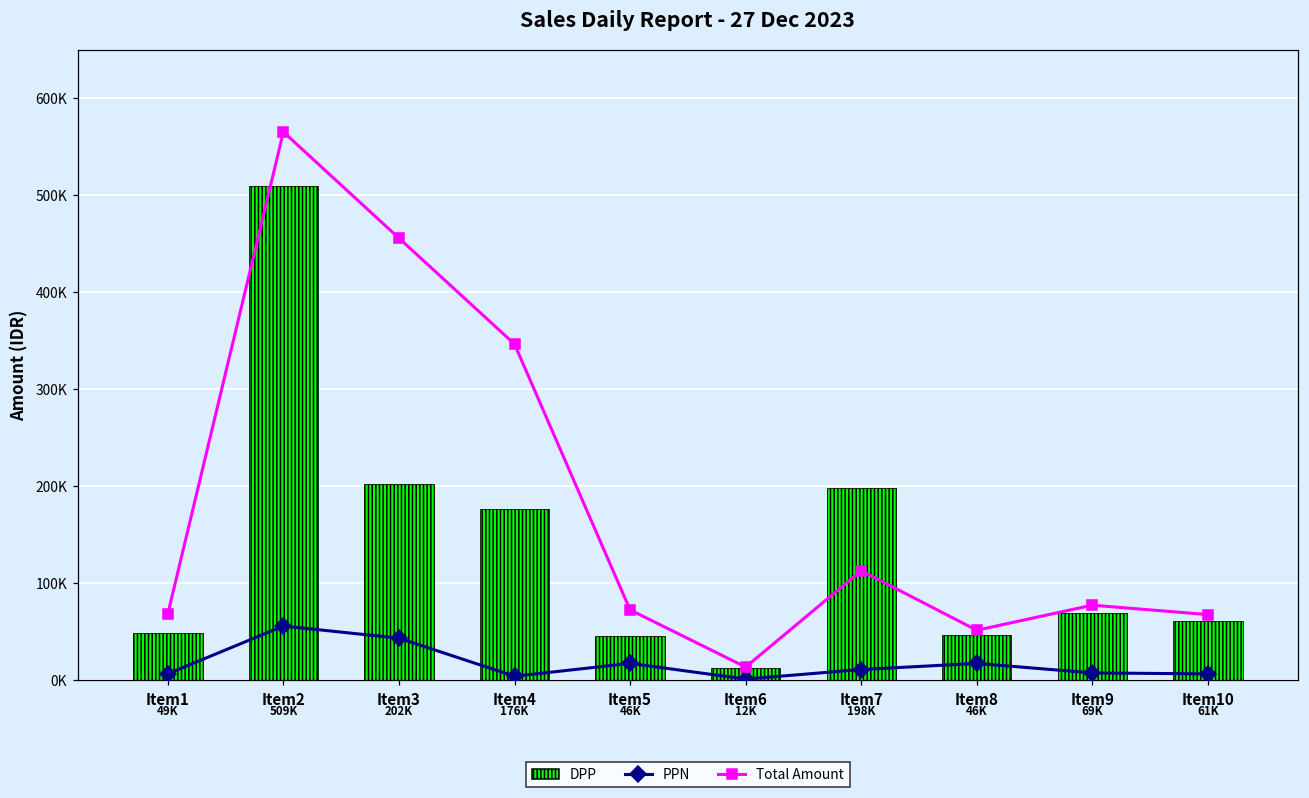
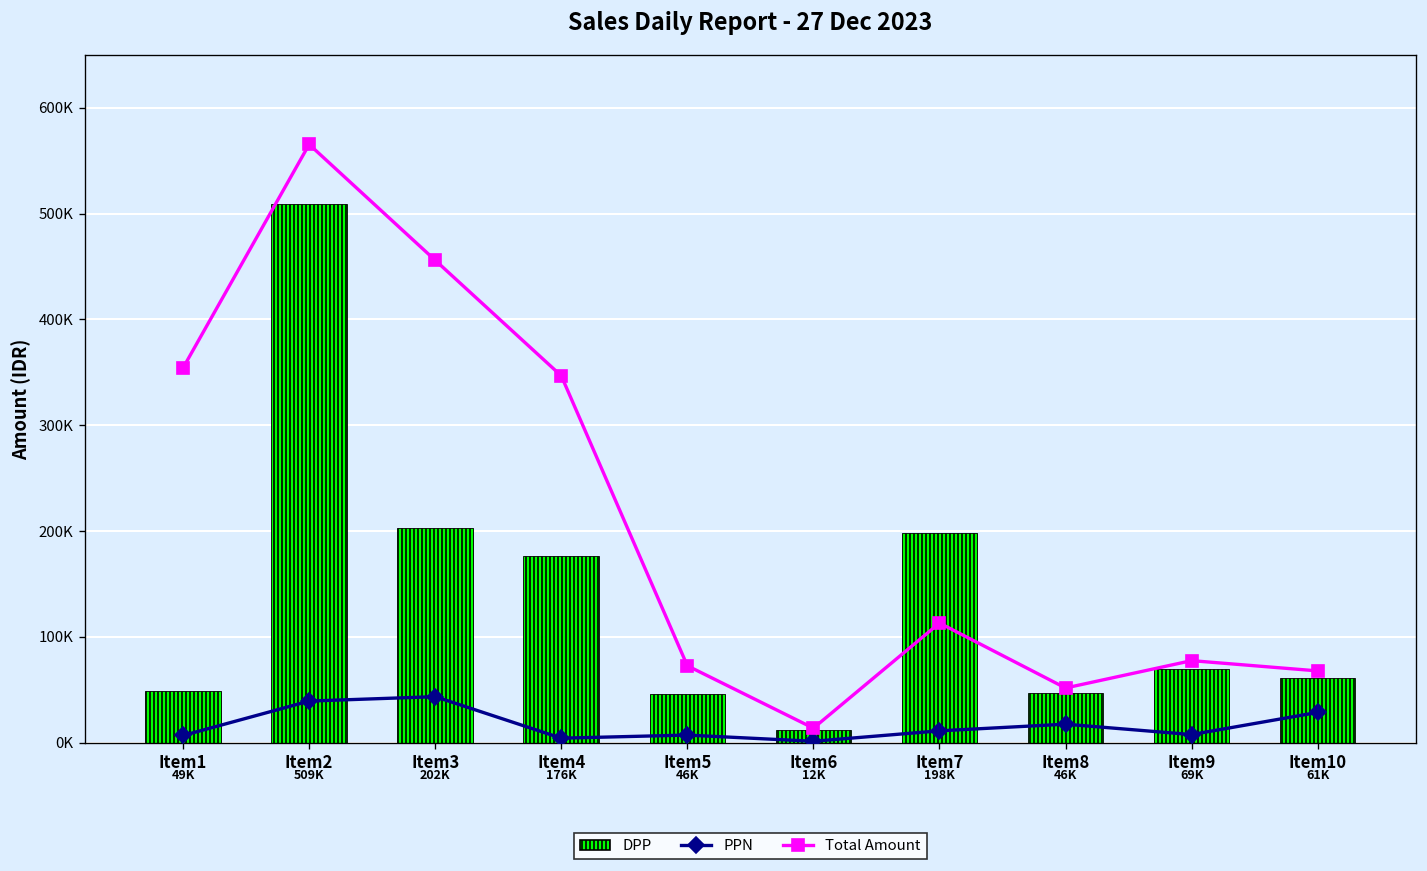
  {
    "PPN": {
      "Item1": 10000,
-     "Item2": 60000,
+     "Item2": 40000,
      "Item3": 40000,
      "Item4": 0,
-     "Item5": 20000,
+     "Item5": 10000,
      "Item7": 10000,
      "Item8": 20000,
      "Item9": 10000,
-     "Item10": 10000
+     "Item10": 30000
    },
    "DPP": {
      "Item1": 50000,
      "Item2": 510000,
      "Item3": 200000,
      "Item4": 180000,
      "Item5": 50000,
      "Item7": 200000,
      "Item8": 50000,
      "Item9": 70000,
      "Item10": 60000
    },
    "Total Amount": {
-     "Item1": 70000,
+     "Item1": 350000,
      "Item2": 570000,
      "Item3": 460000,
      "Item4": 350000,
      "Item5": 70000,
      "Item6": 10000,
      "Item7": 110000,
      "Item8": 50000,
      "Item9": 80000,
      "Item10": 70000
    }
  }
